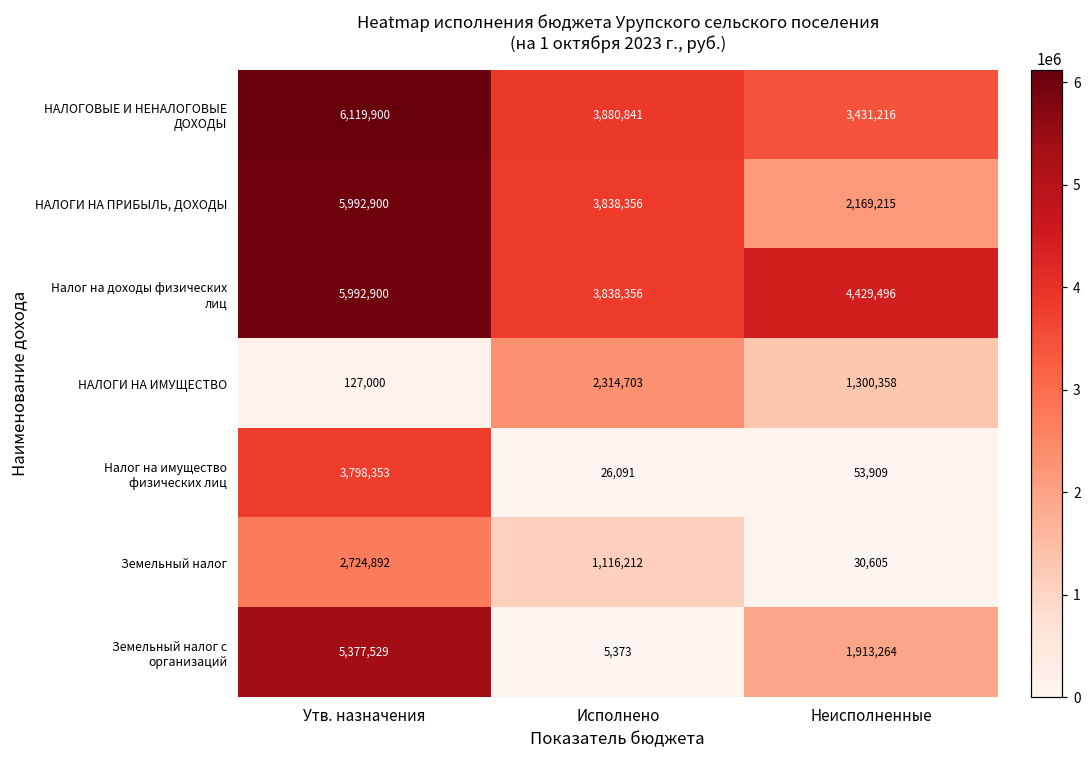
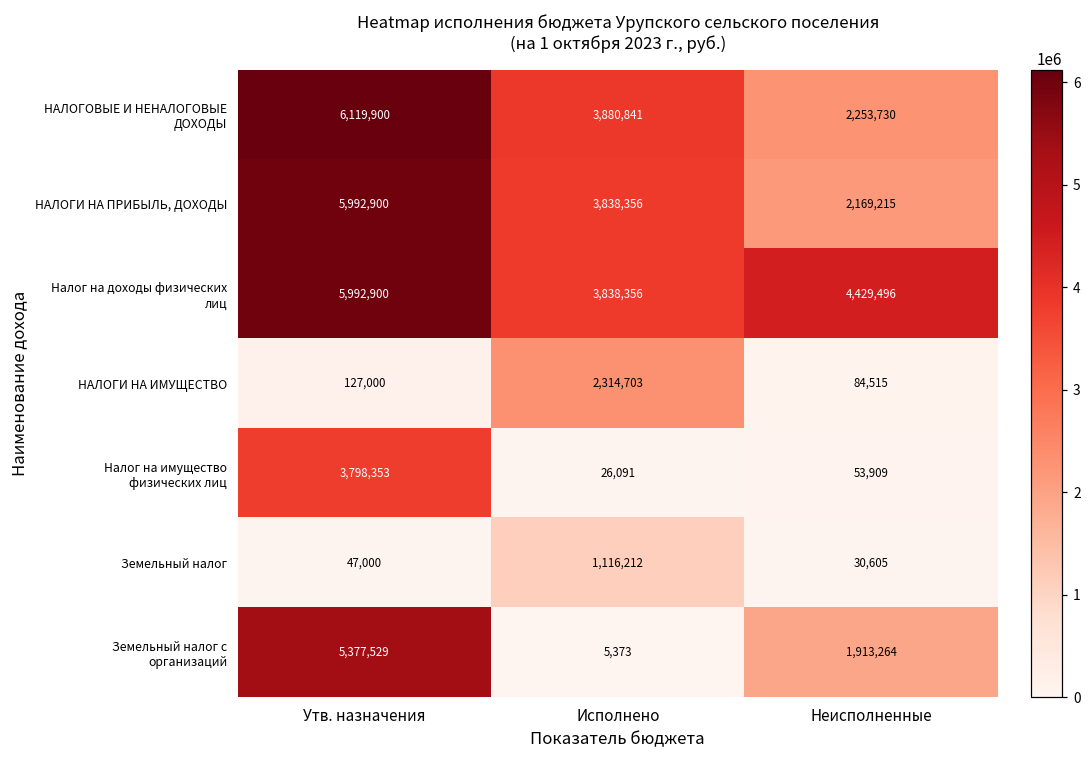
  {
    "НАЛОГОВЫЕ И НЕНАЛОГОВЫЕ ДОХОДЫ": {
      "Утв. назначения": "6,119,900",
      "Исполнено": "3,880,841",
-     "Неисполненные": "3,431,216"
+     "Неисполненные": "2,253,730"
    },
    "НАЛОГИ НА ПРИБЫЛЬ, ДОХОДЫ": {
      "Утв. назначения": "5,992,900",
      "Исполнено": "3,838,356",
      "Неисполненные": "2,169,215"
    },
    "Налог на доходы физических лиц": {
      "Утв. назначения": "5,992,900",
      "Исполнено": "3,838,356",
      "Неисполненные": "4,429,496"
    },
    "НАЛОГИ НА ИМУЩЕСТВО": {
      "Утв. назначения": "127,000",
      "Исполнено": "2,314,703",
-     "Неисполненные": "1,300,358"
+     "Неисполненные": "84,515"
    },
    "Налог на имущество физических лиц": {
      "Утв. назначения": "3,798,353",
      "Исполнено": "26,091",
      "Неисполненные": "53,909"
    },
    "Земельный налог": {
-     "Утв. назначения": "2,724,892",
+     "Утв. назначения": "47,000",
      "Исполнено": "1,116,212",
      "Неисполненные": "30,605"
    },
    "Земельный налог с организаций": {
      "Утв. назначения": "5,377,529",
      "Исполнено": "5,373",
      "Неисполненные": "1,913,264"
    }
  }
